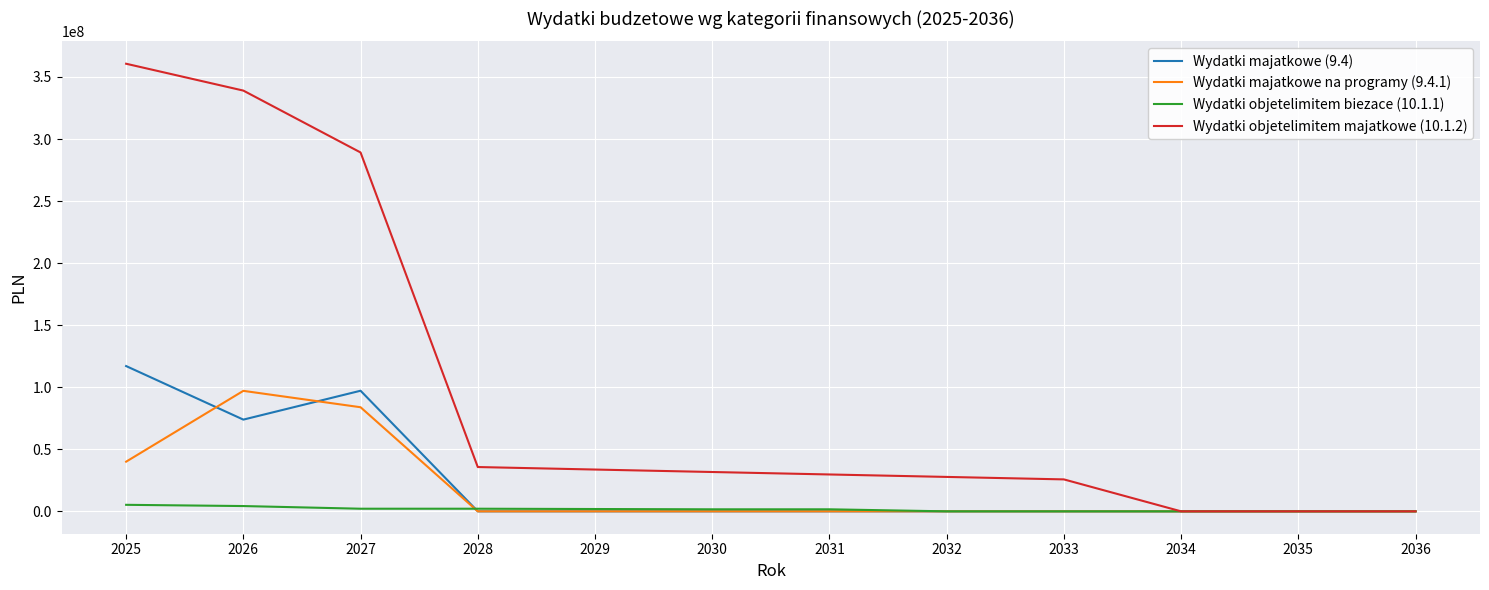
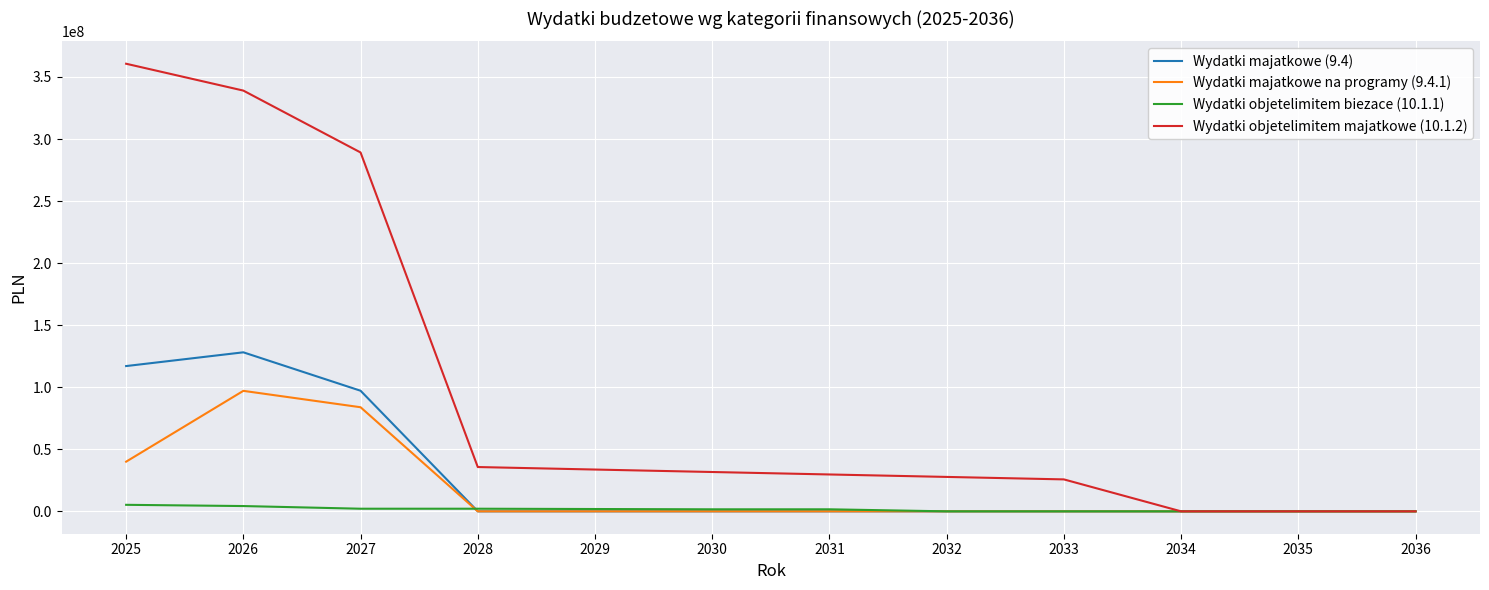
  {
    "Wydatki majatkowe (9.4)": {
      "2025": 117000000,
-     "2026": 74000000,
+     "2026": 128000000,
      "2027": 97000000
    },
    "Wydatki majatkowe na programy (9.4.1)": {
      "2025": 40000000,
      "2026": 97000000,
      "2027": 84000000
    },
    "Wydatki objetelimitem biezace (10.1.1)": {
      "2025": 5000000,
      "2026": 4000000,
      "2027": 2000000,
      "2028": 2000000
    },
    "Wydatki objetelimitem majatkowe (10.1.2)": {
      "2025": 361000000,
      "2026": 339000000,
      "2027": 289000000,
      "2028": 36000000,
      "2029": 34000000,
      "2030": 32000000,
      "2031": 30000000,
      "2032": 28000000,
      "2033": 26000000
    }
  }
